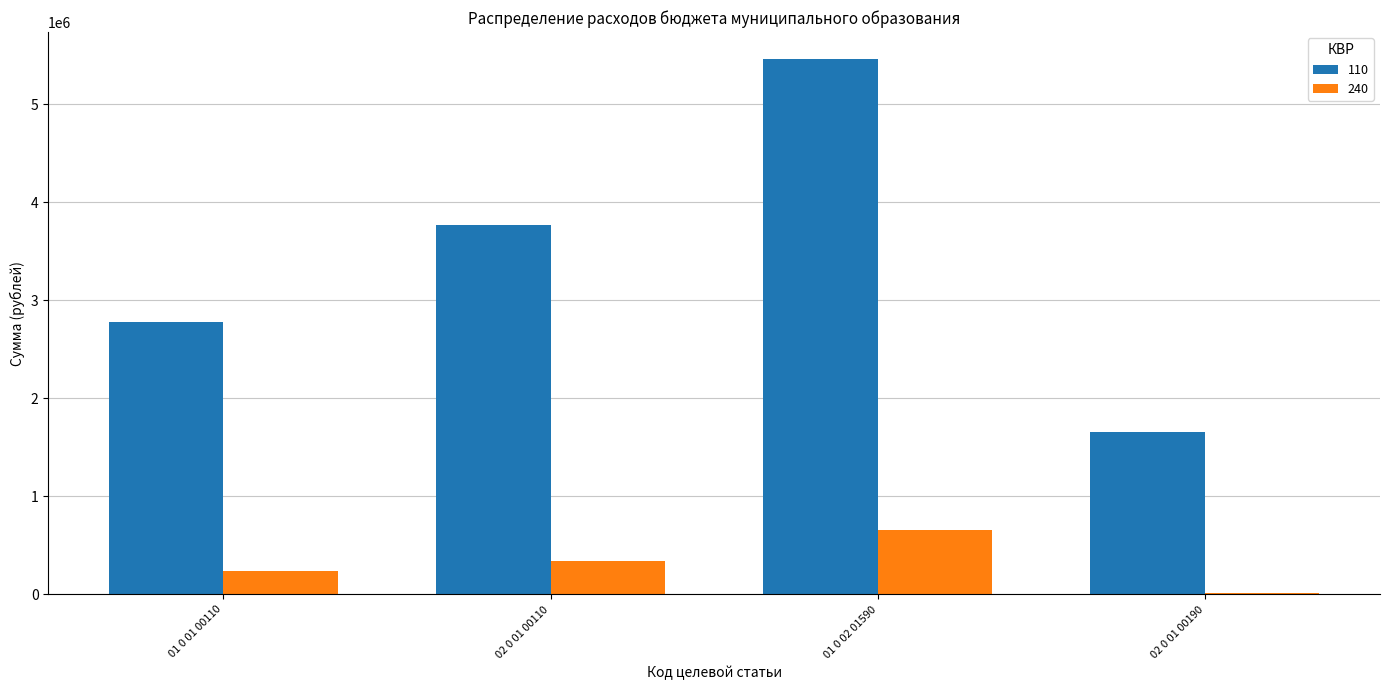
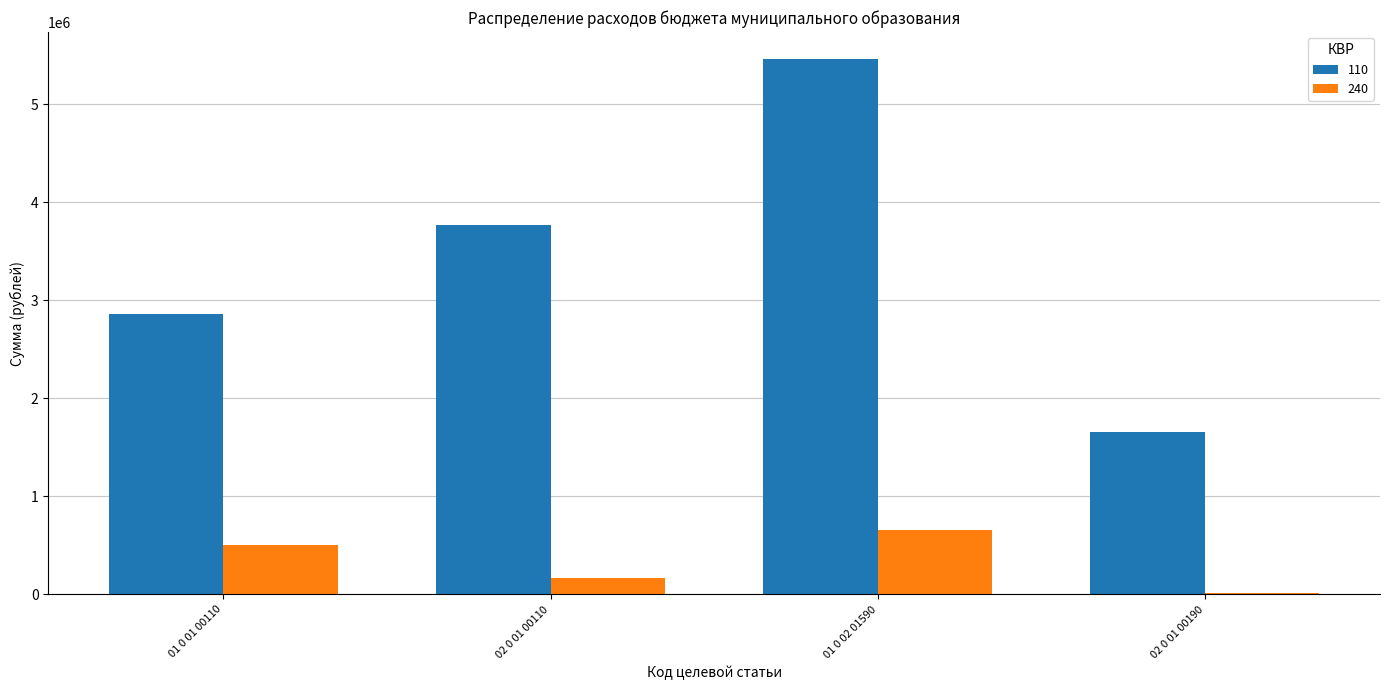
  {
    "110": {
-     "01 0 01 00110": 2800000,
+     "01 0 01 00110": 2900000,
      "02 0 01 00110": 3800000,
      "01 0 02 01590": 5500000,
      "02 0 01 00190": 1700000
    },
    "240": {
-     "01 0 01 00110": 200000,
-     "02 0 01 00110": 300000,
+     "01 0 01 00110": 500000,
+     "02 0 01 00110": 200000,
      "01 0 02 01590": 700000
    }
  }
